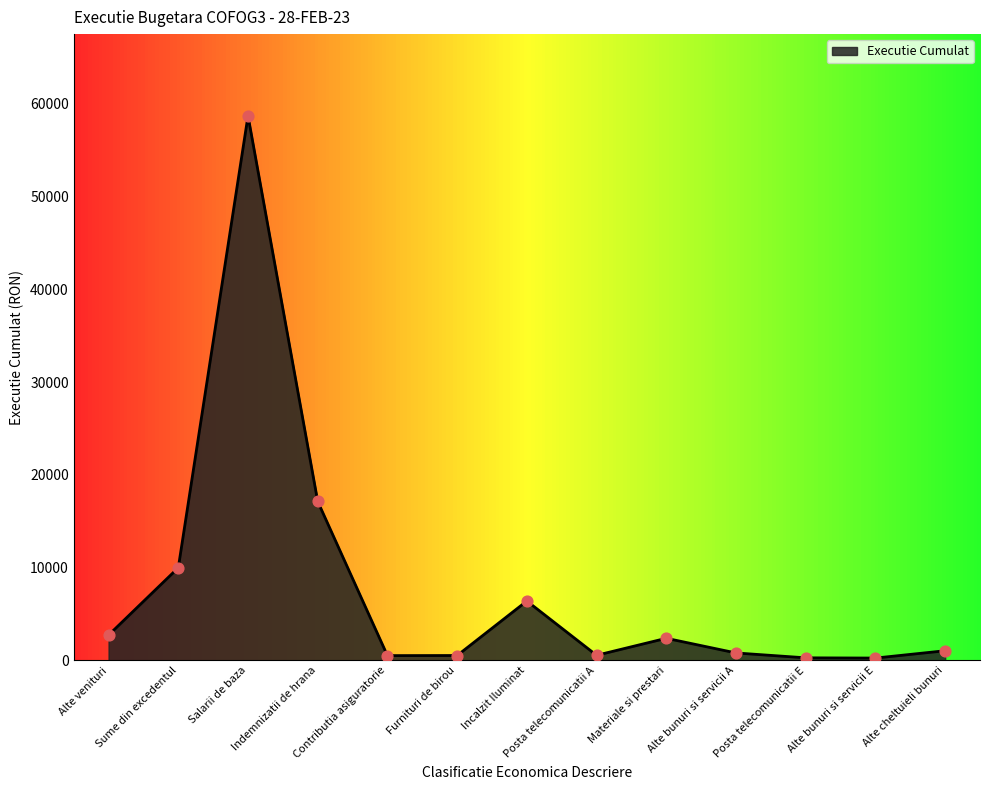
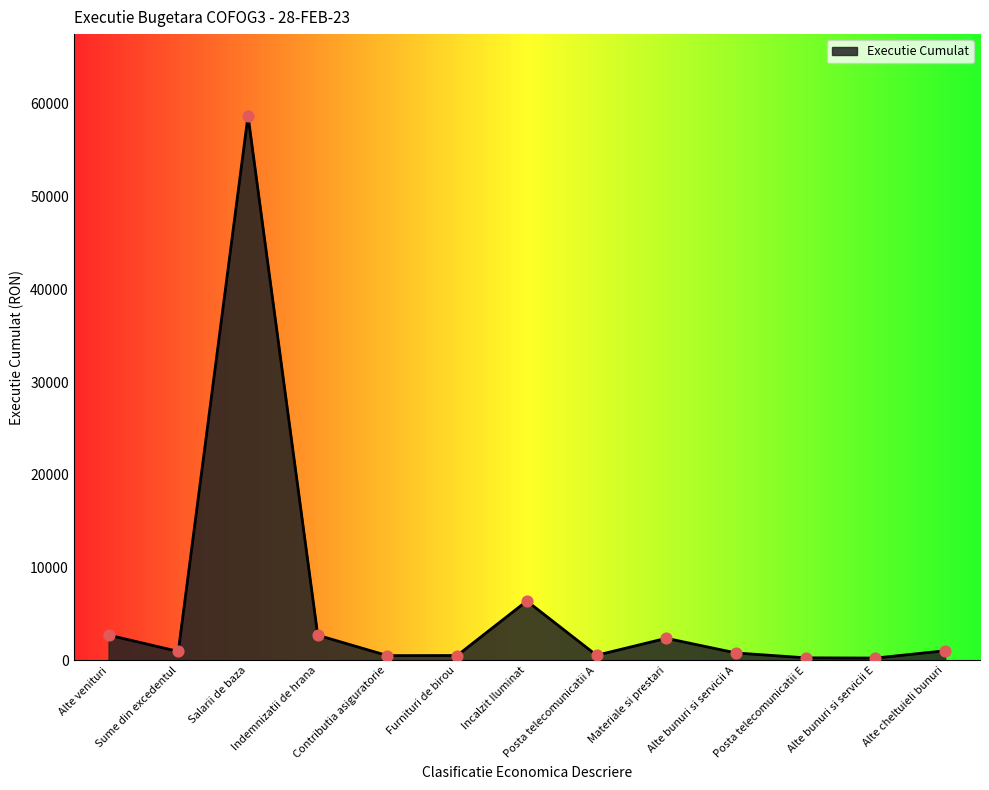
  {
    "Alte venituri": 3000,
-   "Sume din excedentul": 10000,
+   "Sume din excedentul": 1000,
    "Salarii de baza": 59000,
-   "Indemnizatii de hrana": 17000,
+   "Indemnizatii de hrana": 3000,
    "Contributia asiguratorie": 1000,
    "Furnituri de birou": 1000,
    "Incalzit Iluminat": 6000,
    "Posta telecomunicatii A": 1000,
    "Materiale si prestari": 2000,
    "Alte bunuri si servicii A": 1000,
    "Posta telecomunicatii E": 0,
    "Alte bunuri si servicii E": 0,
    "Alte cheltuieli bunuri": 1000
  }
